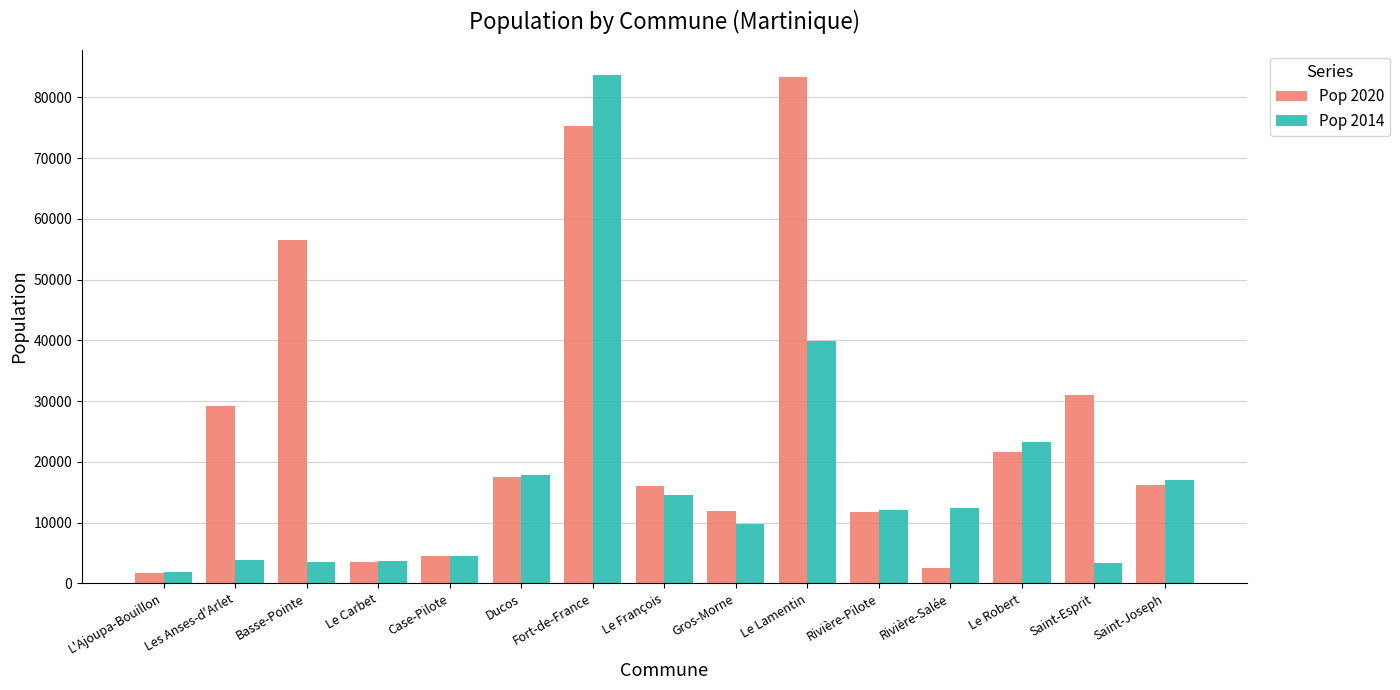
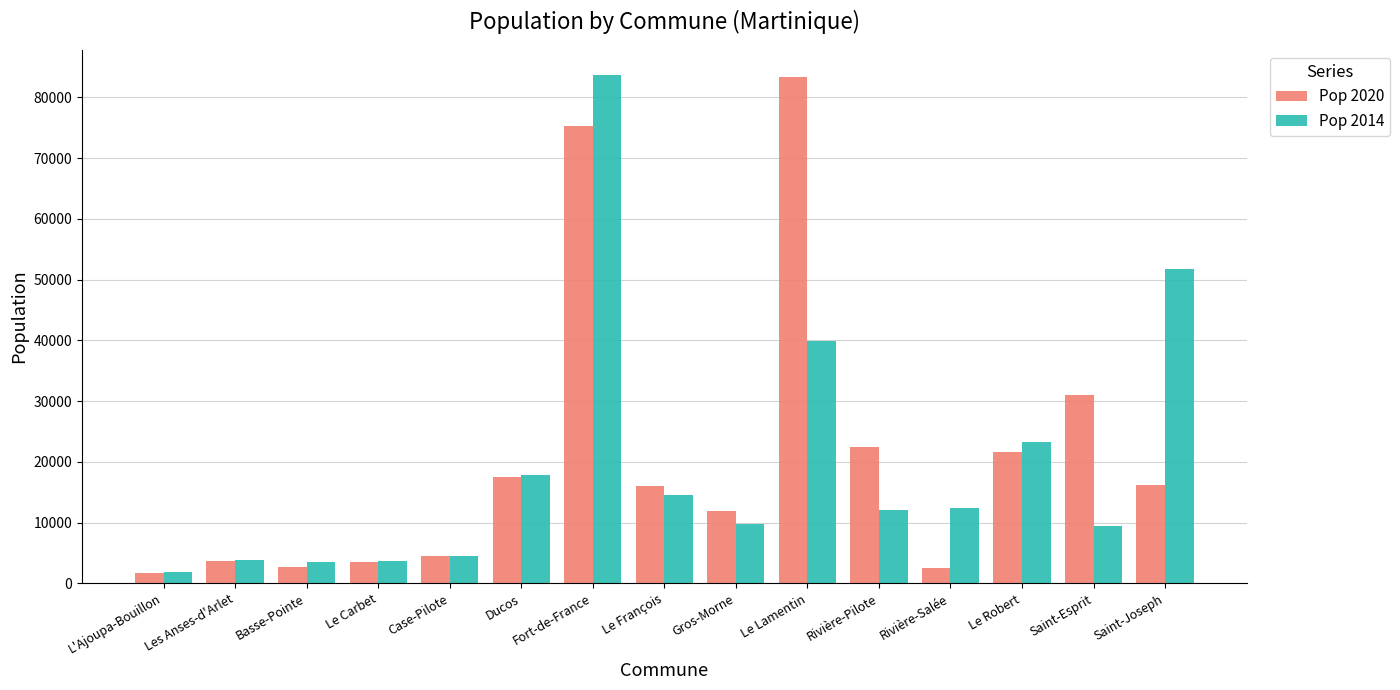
  {
    "Pop 2020": {
      "L'Ajoupa-Bouillon": 2000,
-     "Les Anses-d'Arlet": 29000,
-     "Basse-Pointe": 57000,
+     "Les Anses-d'Arlet": 4000,
+     "Basse-Pointe": 3000,
      "Le Carbet": 3000,
      "Case-Pilote": 4000,
      "Ducos": 18000,
      "Fort-de-France": 75000,
      "Le François": 16000,
      "Gros-Morne": 12000,
      "Le Lamentin": 83000,
-     "Rivière-Pilote": 12000,
+     "Rivière-Pilote": 22000,
      "Rivière-Salée": 2000,
      "Le Robert": 22000,
      "Saint-Esprit": 31000,
      "Saint-Joseph": 16000
    },
    "Pop 2014": {
      "L'Ajoupa-Bouillon": 2000,
      "Les Anses-d'Arlet": 4000,
      "Basse-Pointe": 4000,
      "Le Carbet": 4000,
      "Case-Pilote": 4000,
      "Ducos": 18000,
      "Fort-de-France": 84000,
      "Le François": 14000,
      "Gros-Morne": 10000,
      "Le Lamentin": 40000,
      "Rivière-Pilote": 12000,
      "Rivière-Salée": 12000,
      "Le Robert": 23000,
-     "Saint-Esprit": 3000,
-     "Saint-Joseph": 17000
+     "Saint-Esprit": 9000,
+     "Saint-Joseph": 52000
    }
  }
